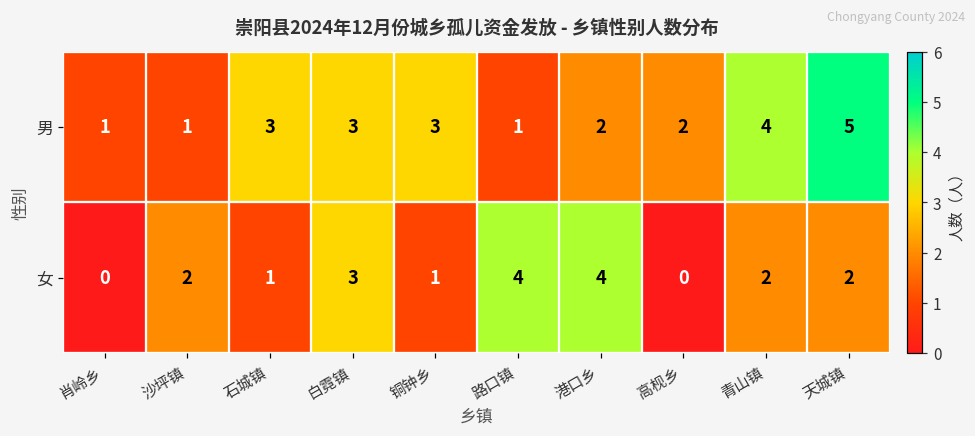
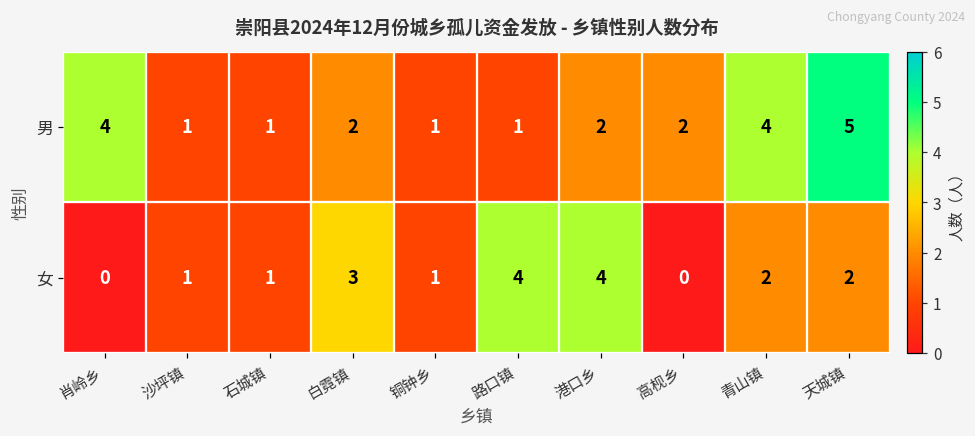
  {
    "男": {
-     "肖岭乡": 1,
+     "肖岭乡": 4,
      "沙坪镇": 1,
-     "石城镇": 3,
-     "白霓镇": 3,
-     "铜钟乡": 3,
+     "石城镇": 1,
+     "白霓镇": 2,
+     "铜钟乡": 1,
      "路口镇": 1,
      "港口乡": 2,
      "高枧乡": 2,
      "青山镇": 4,
      "天城镇": 5
    },
    "女": {
      "肖岭乡": 0,
-     "沙坪镇": 2,
+     "沙坪镇": 1,
      "石城镇": 1,
      "白霓镇": 3,
      "铜钟乡": 1,
      "路口镇": 4,
      "港口乡": 4,
      "高枧乡": 0,
      "青山镇": 2,
      "天城镇": 2
    }
  }
